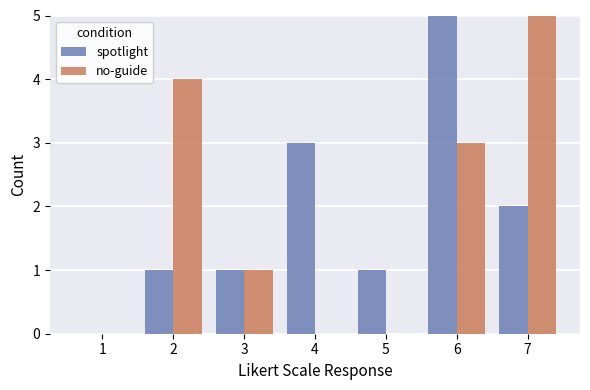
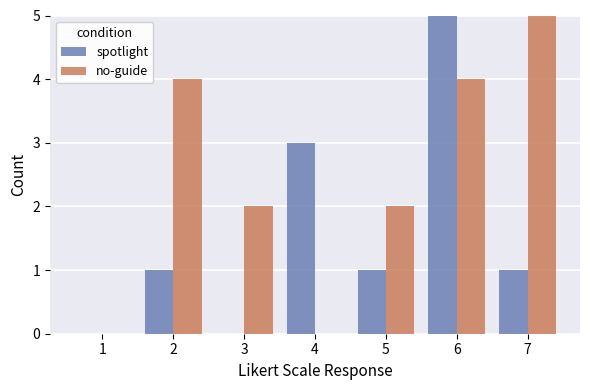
  {
    "spotlight": {
      "1": 0,
      "2": 1,
-     "3": 1,
+     "3": 0,
      "4": 3,
      "5": 1,
      "6": 5,
-     "7": 2
+     "7": 1
    },
    "no-guide": {
      "1": 0,
      "2": 4,
-     "3": 1,
+     "3": 2,
      "4": 0,
-     "5": 0,
-     "6": 3,
+     "5": 2,
+     "6": 4,
      "7": 5
    }
  }
